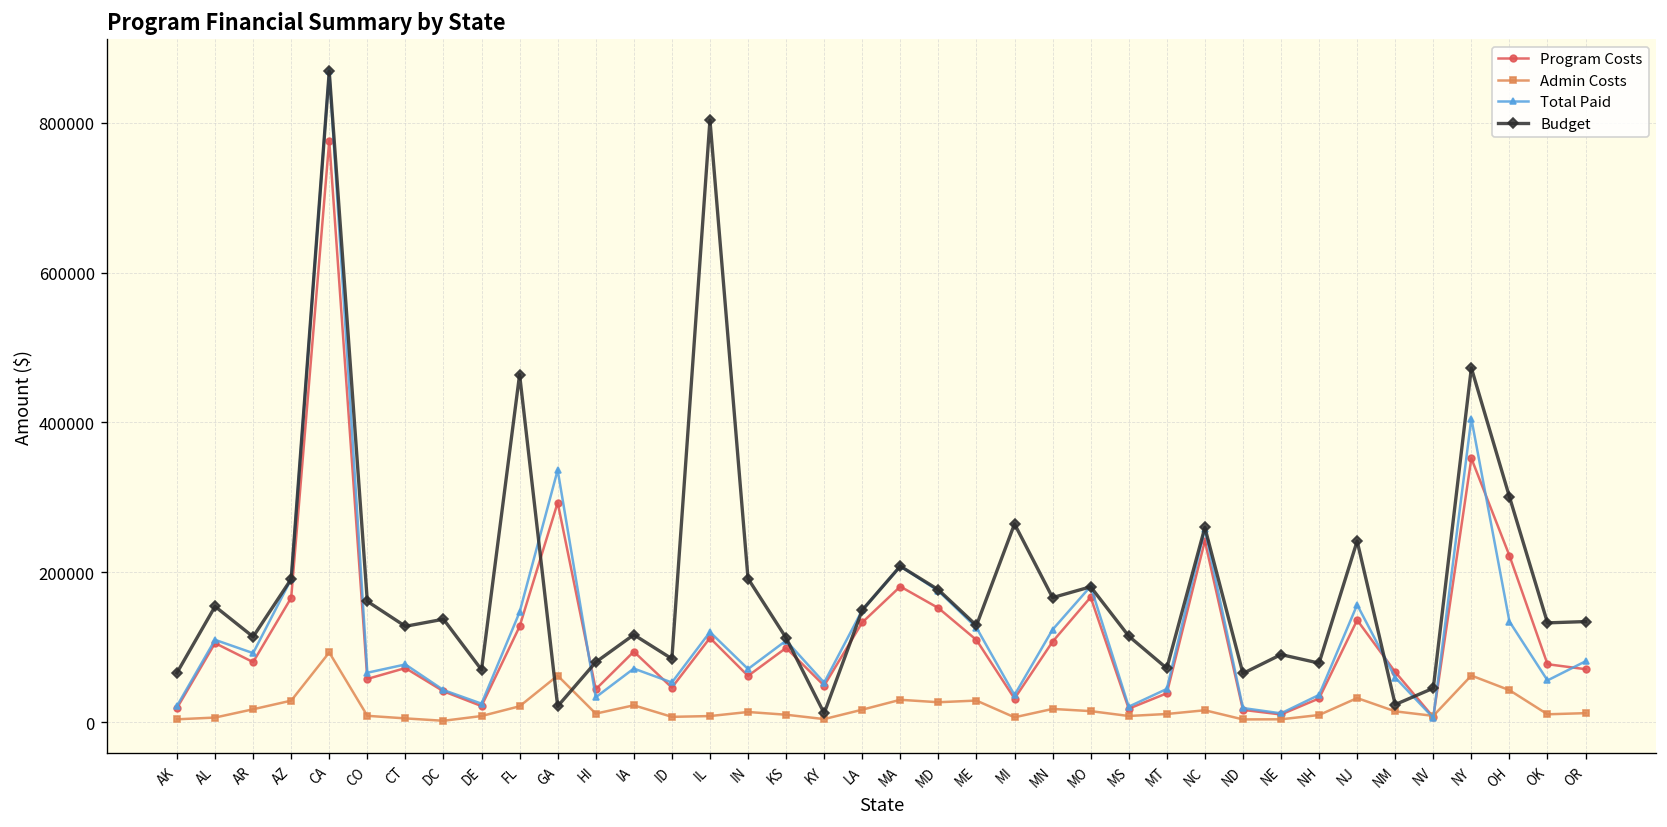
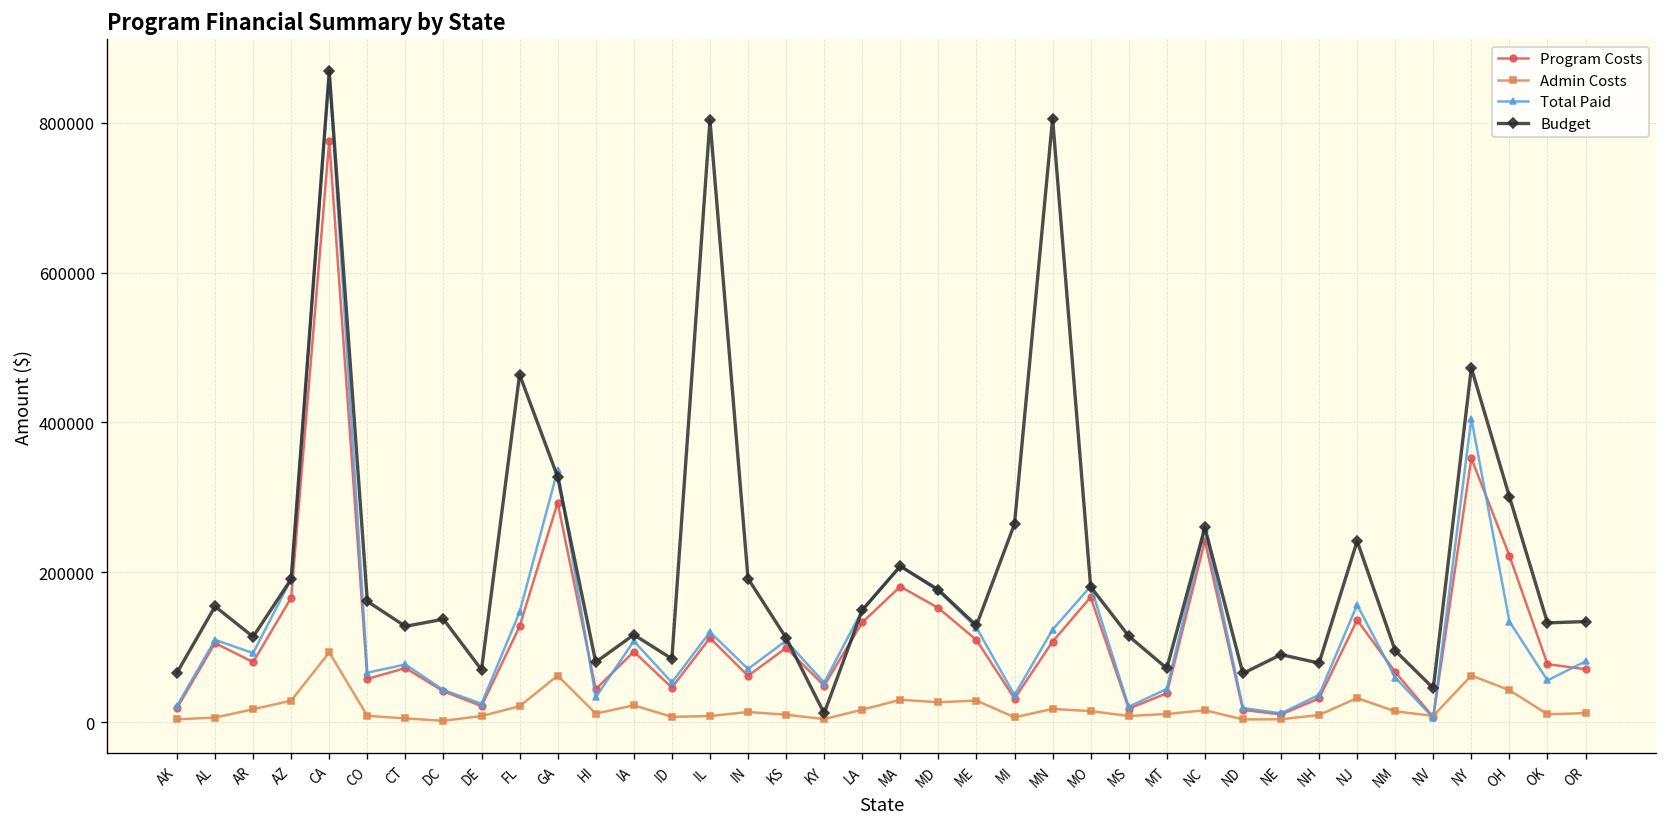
  {
    "Total Paid": {
      "AL": 110000,
      "AR": 90000,
      "CO": 70000,
      "CT": 80000,
      "FL": 150000,
      "GA": 340000,
      "HI": 30000,
-     "IA": 70000,
+     "IA": 110000,
      "ID": 50000,
      "IL": 120000,
      "IN": 70000,
      "MI": 40000,
      "MN": 120000,
      "MT": 40000,
      "NH": 40000,
      "NJ": 160000,
      "NM": 60000,
      "NY": 410000,
      "OH": 130000,
      "OK": 60000,
      "OR": 80000
    },
    "Budget": {
      "AK": 70000,
      "AL": 150000,
      "AR": 110000,
      "CO": 160000,
      "CT": 130000,
      "DC": 140000,
      "DE": 70000,
      "FL": 460000,
-     "GA": 20000,
+     "GA": 330000,
      "HI": 80000,
      "IA": 120000,
      "ID": 80000,
      "IL": 800000,
      "IN": 190000,
      "KY": 10000,
      "MI": 260000,
-     "MN": 170000,
+     "MN": 810000,
      "MS": 110000,
      "MT": 70000,
      "ND": 60000,
      "NE": 90000,
      "NH": 80000,
      "NJ": 240000,
-     "NM": 20000,
+     "NM": 100000,
      "NV": 50000,
      "NY": 470000,
      "OH": 300000,
      "OK": 130000,
      "OR": 130000
    }
  }
